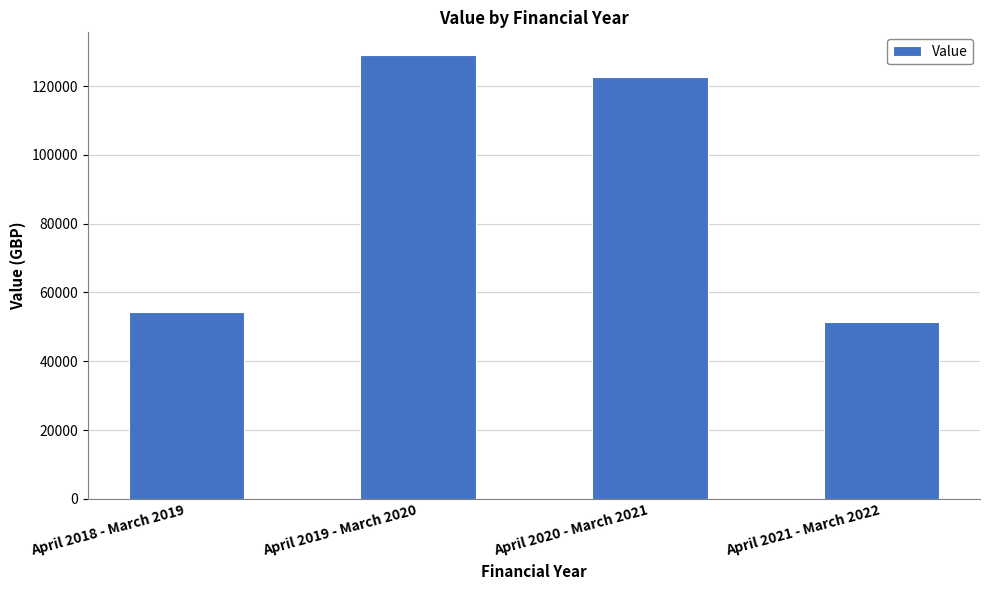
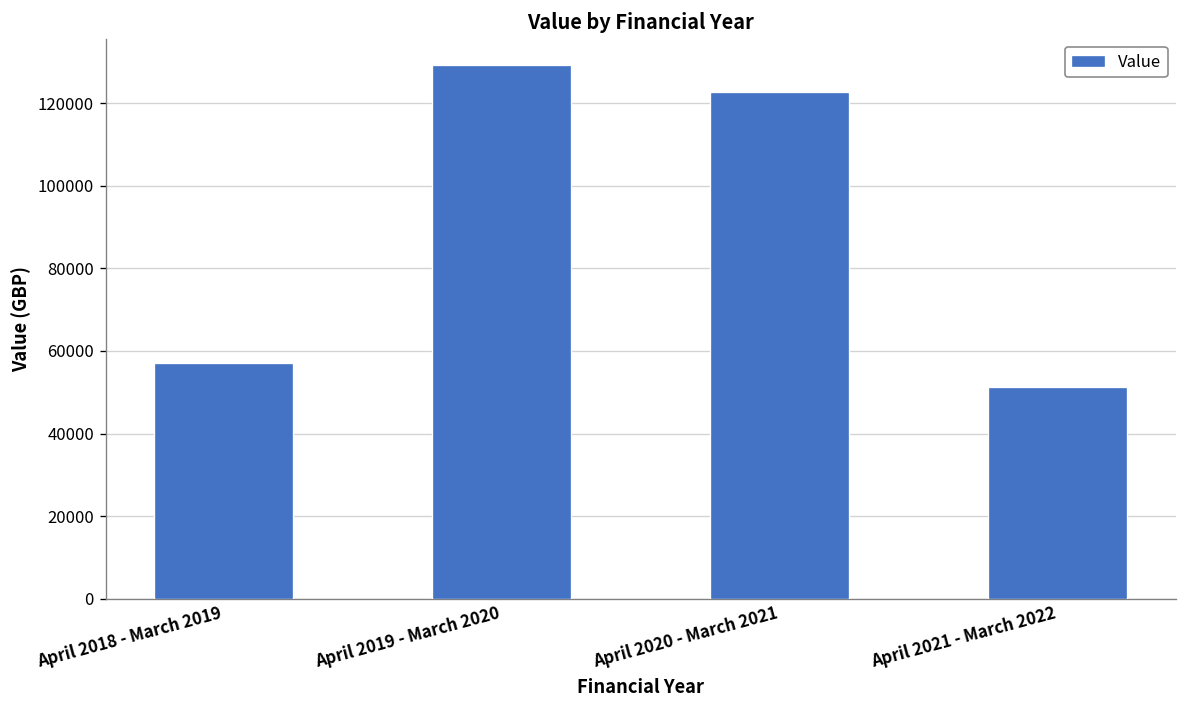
  {
-   "April 2018 - March 2019": 54000,
+   "April 2018 - March 2019": 57000,
    "April 2019 - March 2020": 129000,
    "April 2020 - March 2021": 123000,
    "April 2021 - March 2022": 51000
  }
